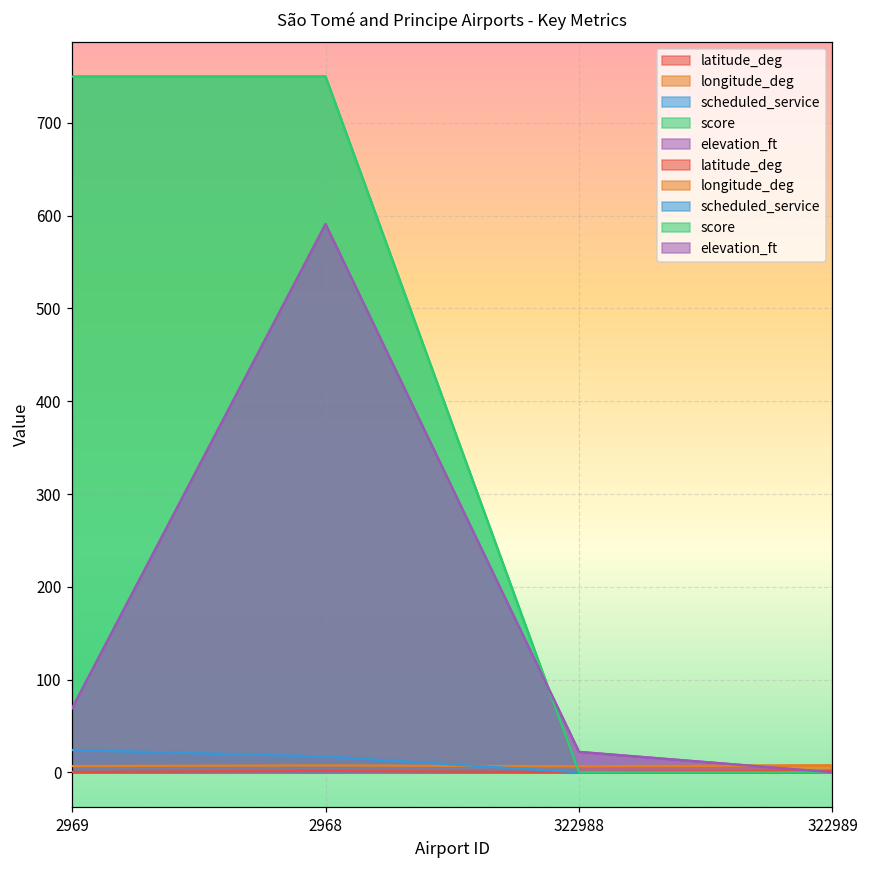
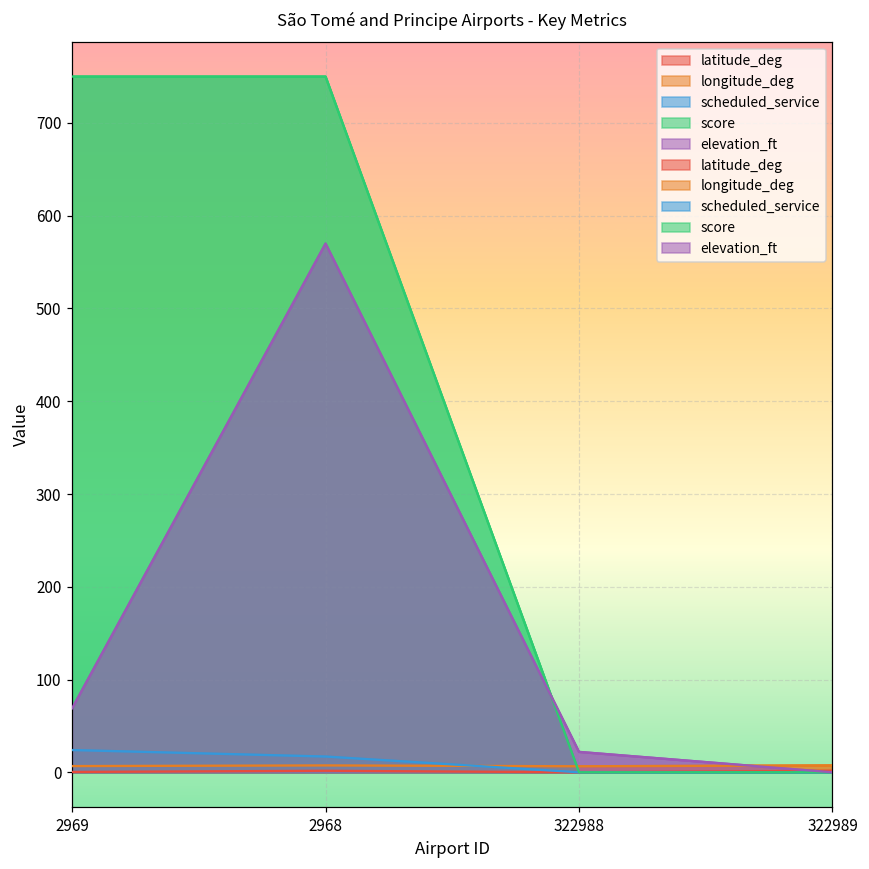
  {
    "scheduled_service": {
      "2969": 20,
      "2968": 20
    },
    "score": {
      "2969": 750,
      "2968": 750
    },
    "elevation_ft": {
      "2969": 70,
-     "2968": 590,
+     "2968": 570,
      "322988": 20
    }
  }
